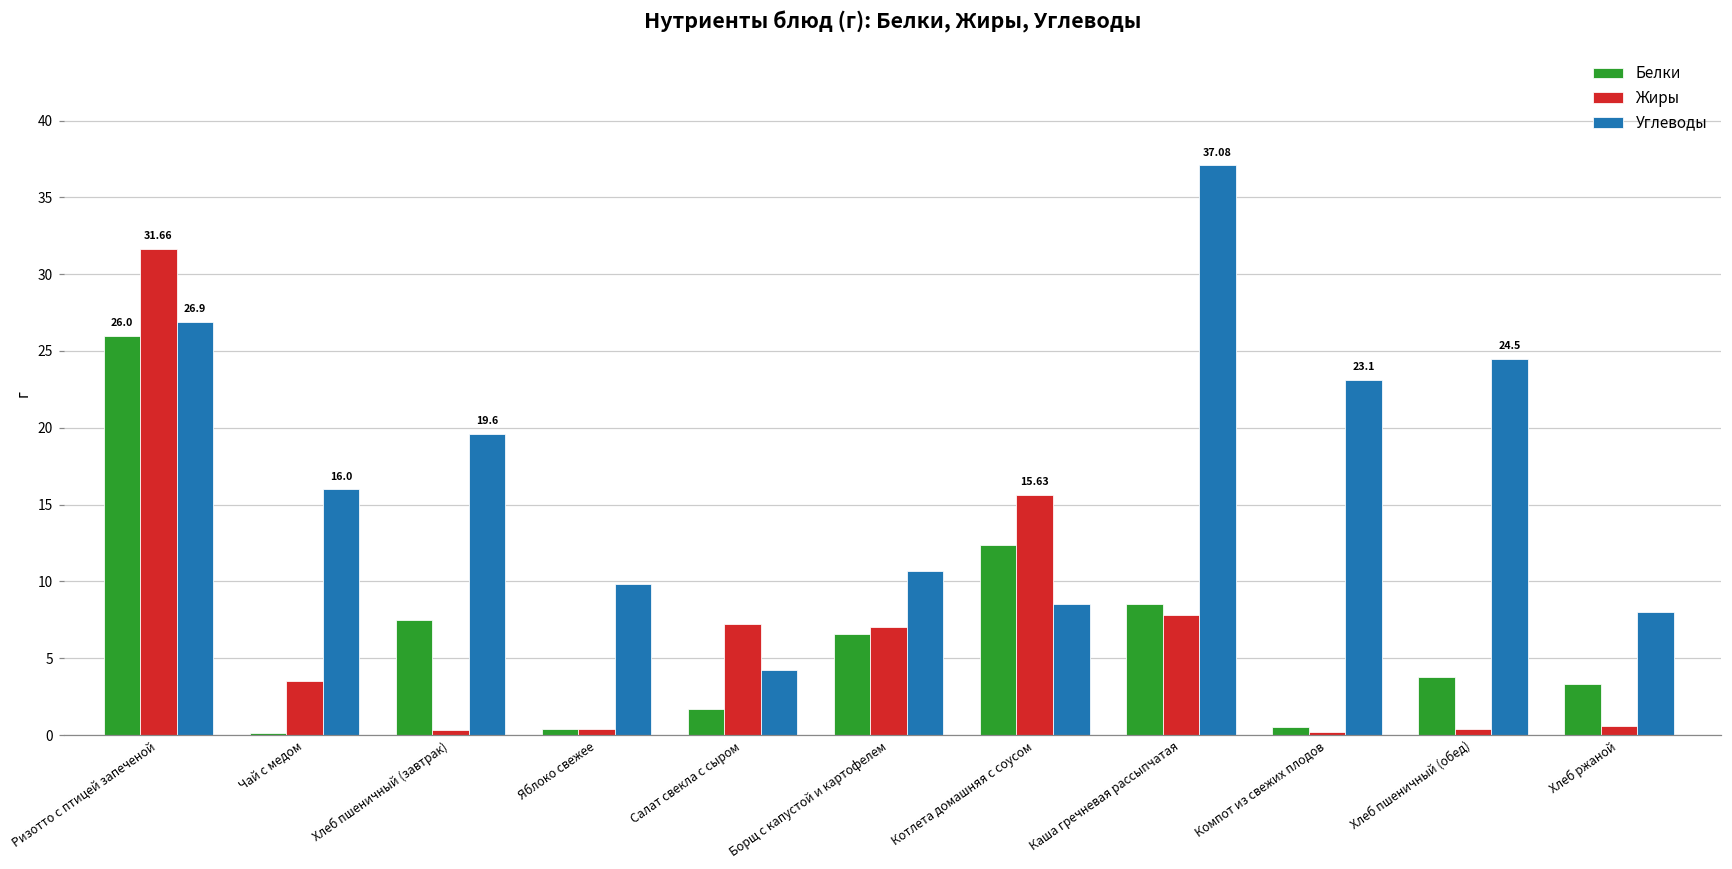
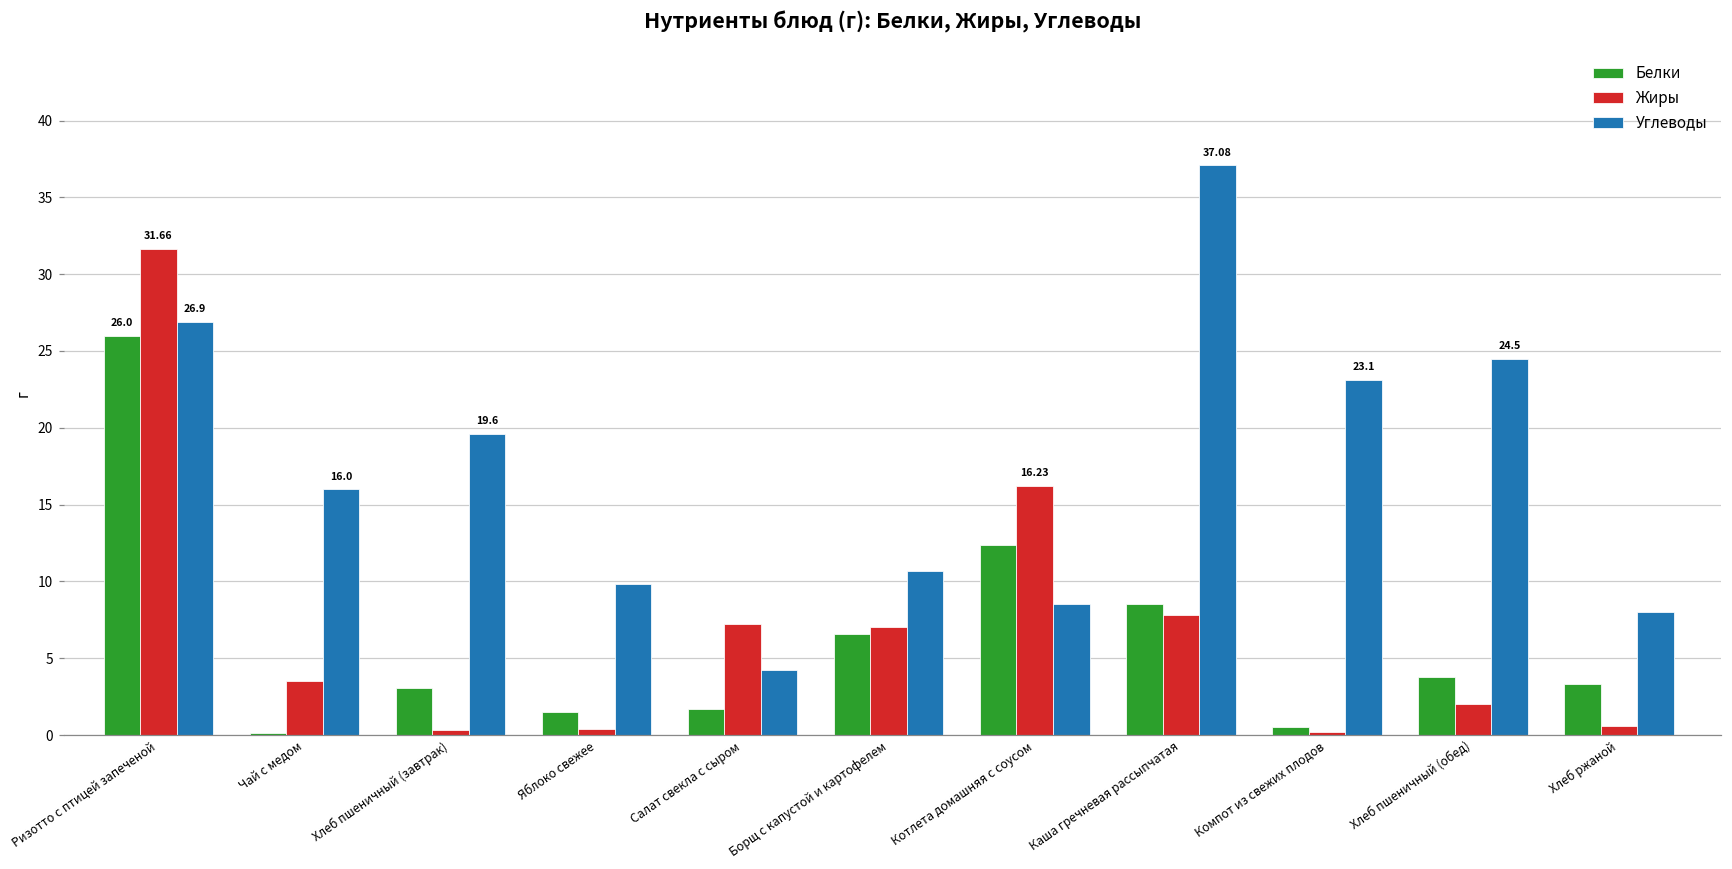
  {
    "Белки": {
-     "Хлеб пшеничный (завтрак)": 7.5,
-     "Яблоко свежее": 0.4,
+     "Хлеб пшеничный (завтрак)": 3.0,
+     "Яблоко свежее": 1.5,
      "Салат свекла с сыром": 1.7,
      "Борщ с капустой и картофелем": 6.6,
      "Котлета домашняя с соусом": 12.4,
      "Каша гречневая рассыпчатая": 8.6,
      "Компот из свежих плодов": 0.5,
      "Хлеб пшеничный (обед)": 3.8,
      "Хлеб ржаной": 3.3
    },
    "Жиры": {
      "Ризотто с птицей запеченой": 31.66,
-     "Котлета домашняя с соусом": 15.63,
-     "Хлеб пшеничный (обед)": 0.4
+     "Котлета домашняя с соусом": 16.23,
+     "Хлеб пшеничный (обед)": 2.0
    },
    "Углеводы": {
      "Ризотто с птицей запеченой": 26.9,
      "Чай с медом": 16.0,
      "Хлеб пшеничный (завтрак)": 19.6,
      "Каша гречневая рассыпчатая": 37.08,
      "Компот из свежих плодов": 23.1,
      "Хлеб пшеничный (обед)": 24.5
    }
  }
